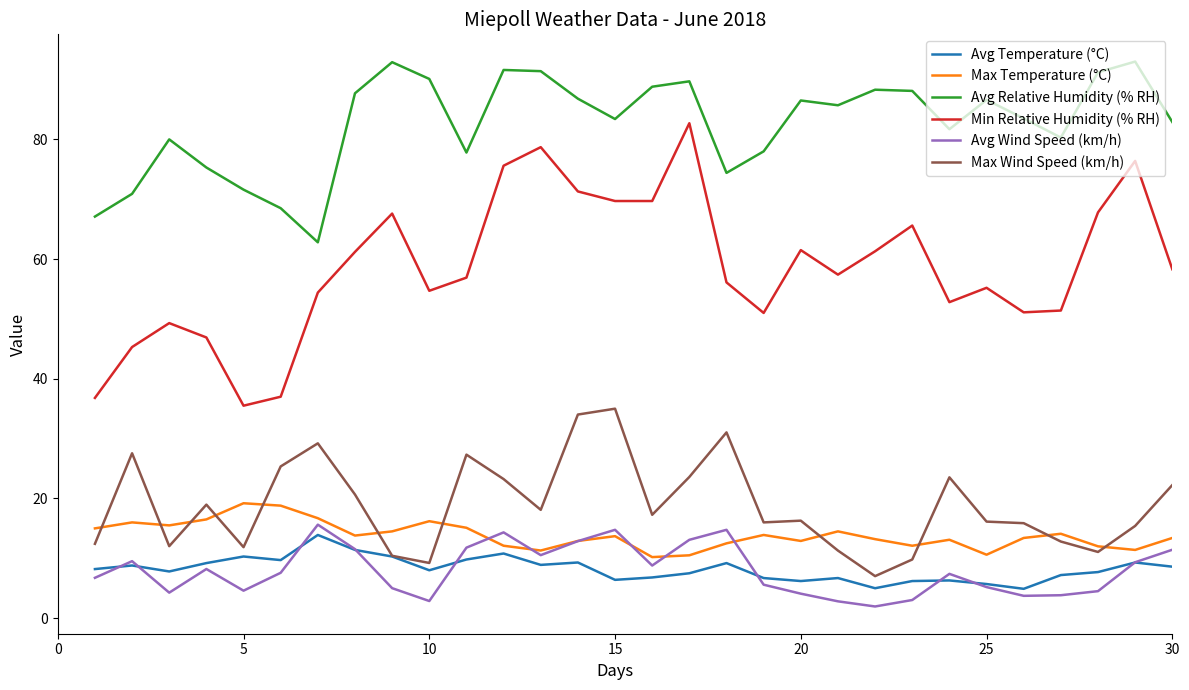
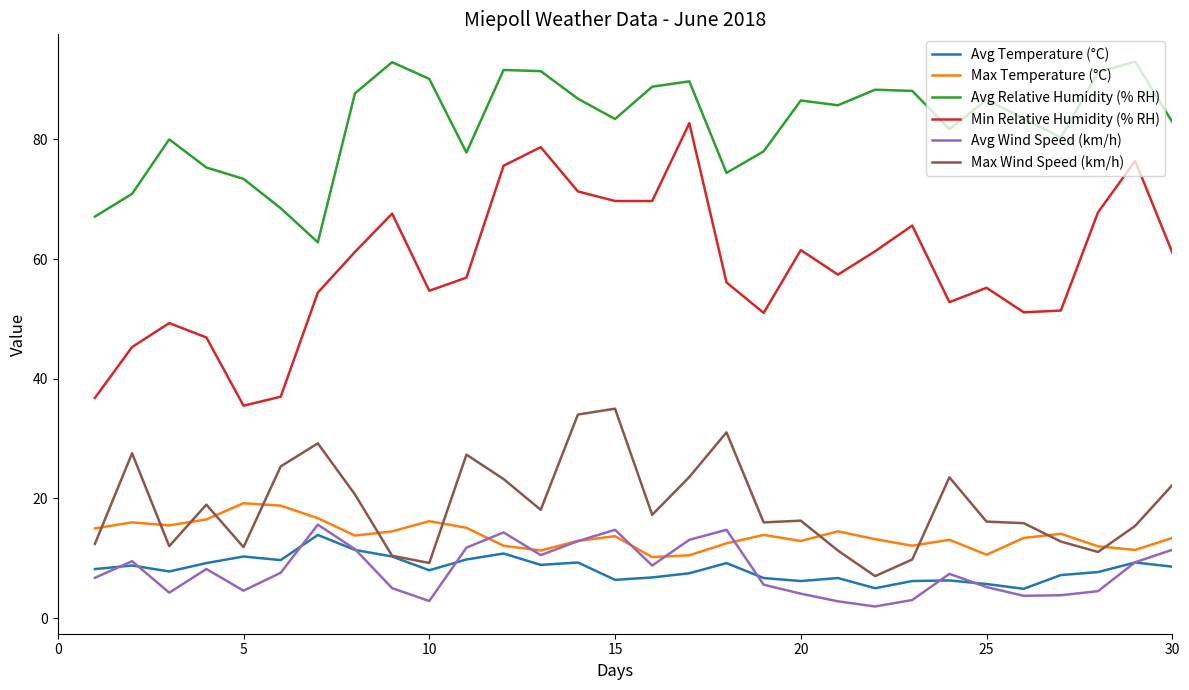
  {
    "Avg Temperature (°C)": {
      "5": 10,
      "10": 8,
      "15": 6,
      "20": 6,
      "25": 6,
      "30": 9
    },
    "Max Temperature (°C)": {
      "5": 19,
      "10": 16,
      "15": 14,
      "20": 13,
      "25": 11,
      "30": 13
    },
    "Avg Relative Humidity (% RH)": {
-     "5": 72,
+     "5": 73,
      "10": 90,
      "15": 83,
      "20": 87,
      "30": 83
    },
    "Min Relative Humidity (% RH)": {
      "5": 36,
      "10": 55,
      "15": 70,
      "20": 62,
      "25": 55,
-     "30": 58
+     "30": 61
    },
    "Avg Wind Speed (km/h)": {
      "5": 5,
      "10": 3,
      "15": 15,
      "20": 4,
      "25": 5,
      "30": 11
    },
    "Max Wind Speed (km/h)": {
      "5": 12,
      "10": 9,
      "15": 35,
      "20": 16,
      "25": 16,
      "30": 22
    }
  }
